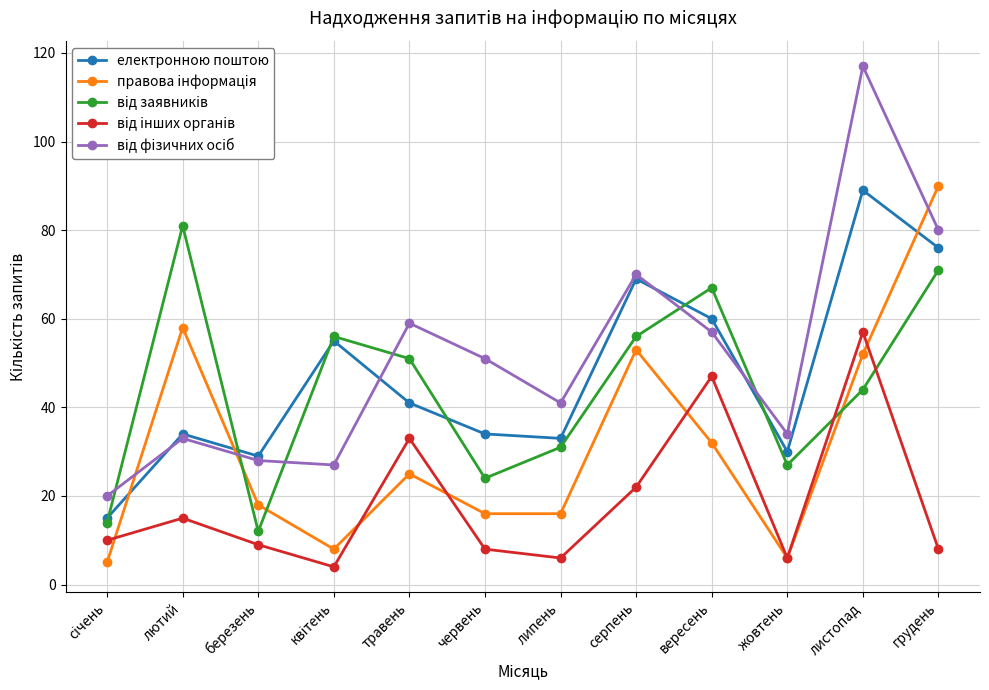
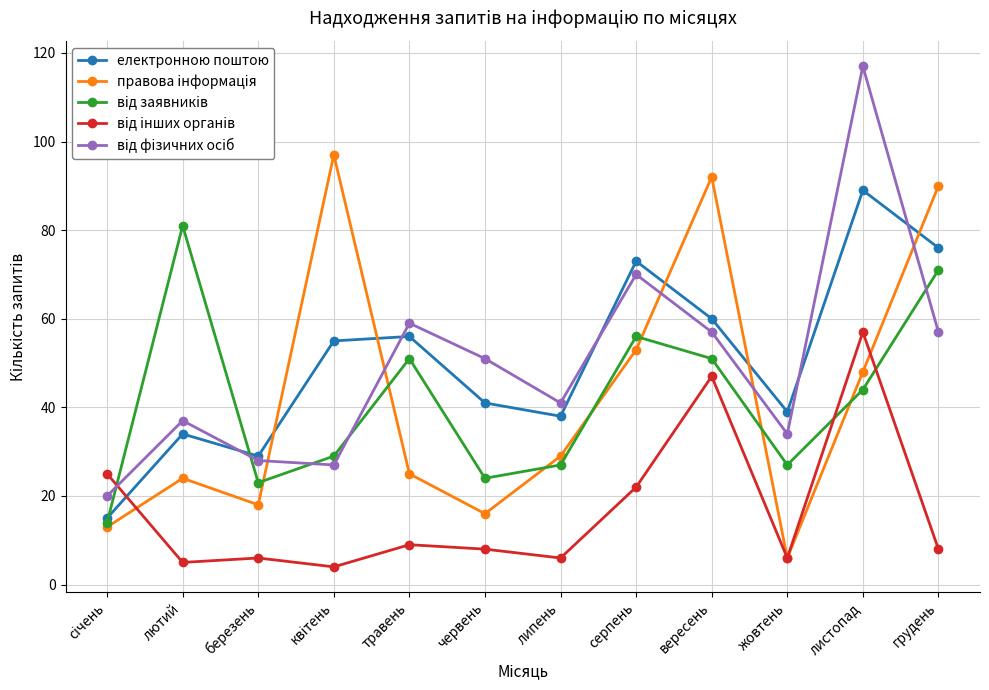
  {
    "електронною поштою": {
      "січень": 15,
      "лютий": 34,
      "березень": 29,
      "квітень": 55,
-     "травень": 41,
-     "червень": 34,
-     "липень": 33,
-     "серпень": 69,
+     "травень": 56,
+     "червень": 41,
+     "липень": 38,
+     "серпень": 73,
      "вересень": 60,
-     "жовтень": 30,
+     "жовтень": 39,
      "листопад": 89,
      "грудень": 76
    },
    "правова інформація": {
-     "січень": 5,
-     "лютий": 58,
+     "січень": 13,
+     "лютий": 24,
      "березень": 18,
-     "квітень": 8,
+     "квітень": 97,
      "травень": 25,
      "червень": 16,
-     "липень": 16,
+     "липень": 29,
      "серпень": 53,
-     "вересень": 32,
-     "листопад": 52,
+     "вересень": 92,
+     "листопад": 48,
      "грудень": 90
    },
    "від заявників": {
      "січень": 14,
      "лютий": 81,
-     "березень": 12,
-     "квітень": 56,
+     "березень": 23,
+     "квітень": 29,
      "травень": 51,
      "червень": 24,
-     "липень": 31,
+     "липень": 27,
      "серпень": 56,
-     "вересень": 67,
+     "вересень": 51,
      "жовтень": 27,
      "листопад": 44,
      "грудень": 71
    },
    "від інших органів": {
-     "січень": 10,
-     "лютий": 15,
-     "березень": 9,
+     "січень": 25,
+     "лютий": 5,
+     "березень": 6,
      "квітень": 4,
-     "травень": 33,
+     "травень": 9,
      "червень": 8,
      "липень": 6,
      "серпень": 22,
      "вересень": 47,
      "листопад": 57,
      "грудень": 8
    },
    "від фізичних осіб": {
      "січень": 20,
-     "лютий": 33,
+     "лютий": 37,
      "березень": 28,
      "квітень": 27,
      "травень": 59,
      "червень": 51,
      "липень": 41,
      "серпень": 70,
      "вересень": 57,
      "жовтень": 34,
      "листопад": 117,
-     "грудень": 80
+     "грудень": 57
    }
  }
